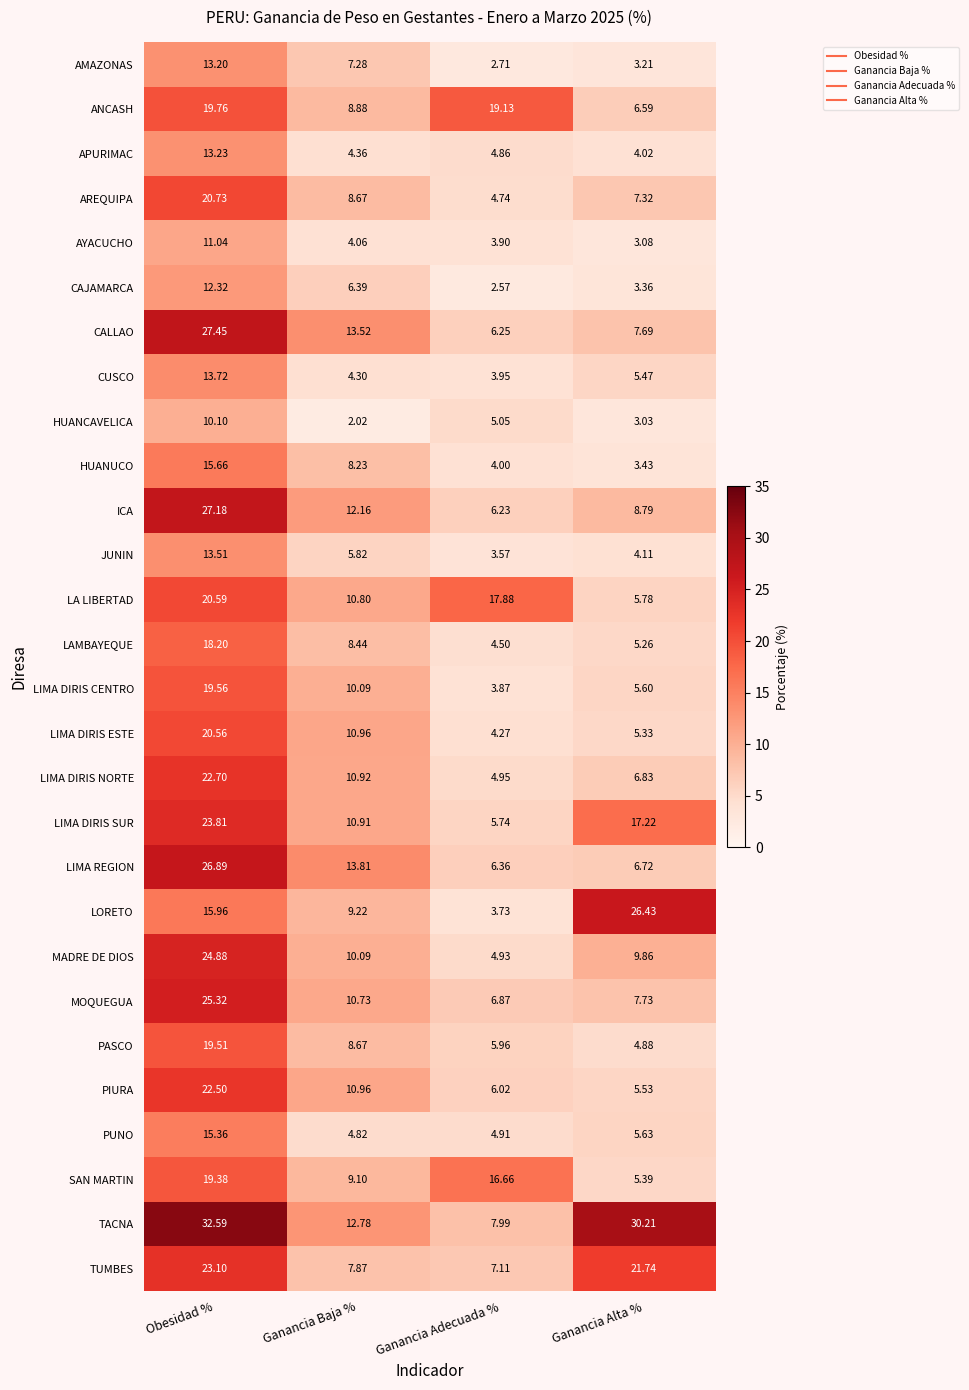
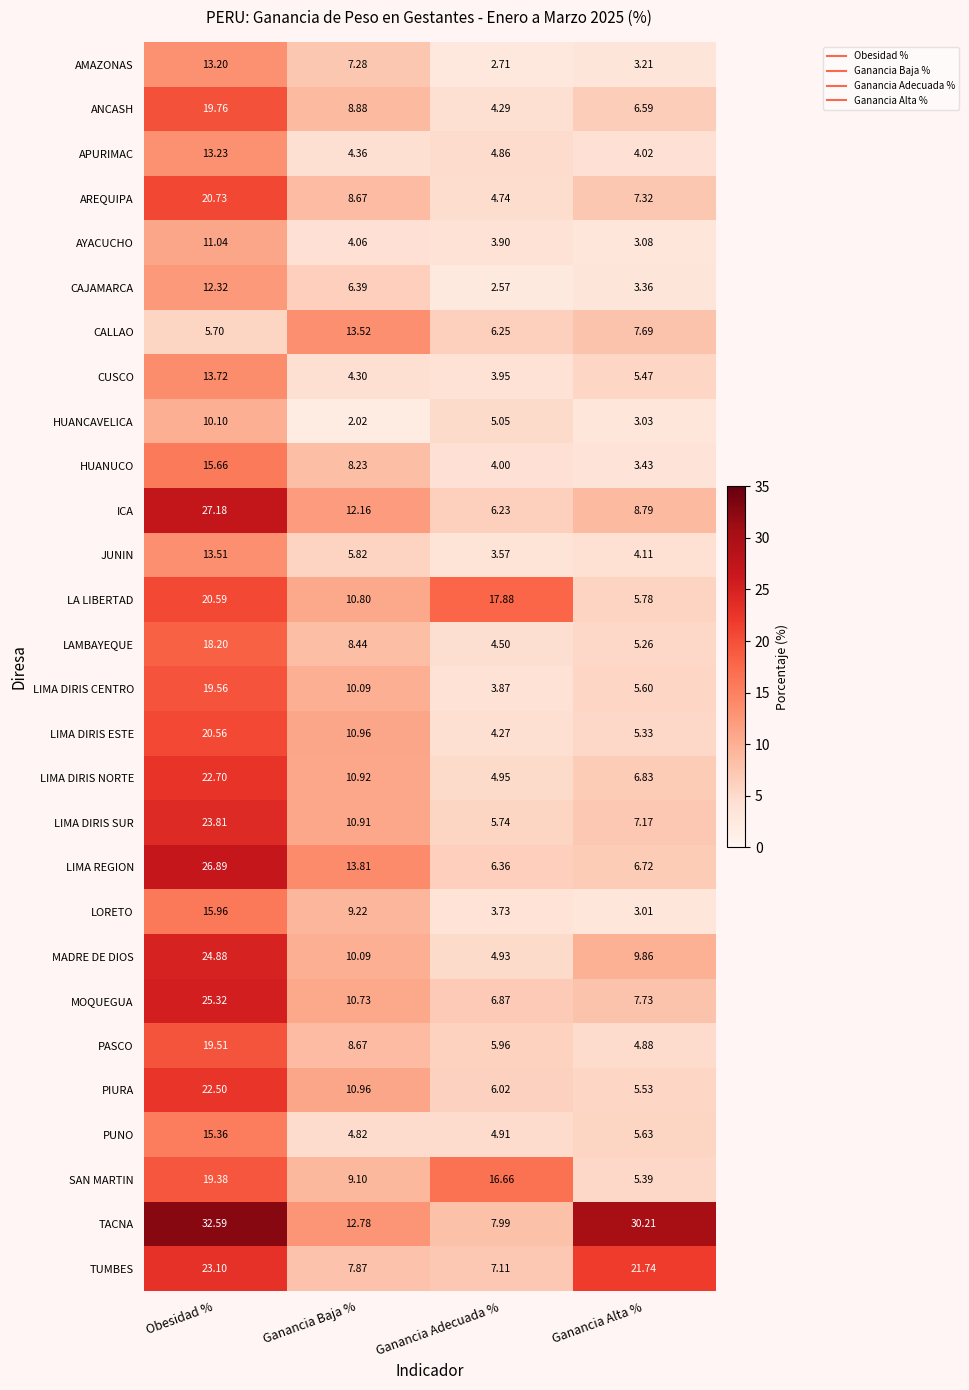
  {
    "AMAZONAS": {
      "Obesidad %": 13.20,
      "Ganancia Baja %": 7.28,
      "Ganancia Adecuada %": 2.71,
      "Ganancia Alta %": 3.21
    },
    "ANCASH": {
      "Obesidad %": 19.76,
      "Ganancia Baja %": 8.88,
-     "Ganancia Adecuada %": 19.13,
+     "Ganancia Adecuada %": 4.29,
      "Ganancia Alta %": 6.59
    },
    "APURIMAC": {
      "Obesidad %": 13.23,
      "Ganancia Baja %": 4.36,
      "Ganancia Adecuada %": 4.86,
      "Ganancia Alta %": 4.02
    },
    "AREQUIPA": {
      "Obesidad %": 20.73,
      "Ganancia Baja %": 8.67,
      "Ganancia Adecuada %": 4.74,
      "Ganancia Alta %": 7.32
    },
    "AYACUCHO": {
      "Obesidad %": 11.04,
      "Ganancia Baja %": 4.06,
      "Ganancia Adecuada %": 3.90,
      "Ganancia Alta %": 3.08
    },
    "CAJAMARCA": {
      "Obesidad %": 12.32,
      "Ganancia Baja %": 6.39,
      "Ganancia Adecuada %": 2.57,
      "Ganancia Alta %": 3.36
    },
    "CALLAO": {
-     "Obesidad %": 27.45,
+     "Obesidad %": 5.70,
      "Ganancia Baja %": 13.52,
      "Ganancia Adecuada %": 6.25,
      "Ganancia Alta %": 7.69
    },
    "CUSCO": {
      "Obesidad %": 13.72,
      "Ganancia Baja %": 4.30,
      "Ganancia Adecuada %": 3.95,
      "Ganancia Alta %": 5.47
    },
    "HUANCAVELICA": {
      "Obesidad %": 10.10,
      "Ganancia Baja %": 2.02,
      "Ganancia Adecuada %": 5.05,
      "Ganancia Alta %": 3.03
    },
    "HUANUCO": {
      "Obesidad %": 15.66,
      "Ganancia Baja %": 8.23,
      "Ganancia Adecuada %": 4.00,
      "Ganancia Alta %": 3.43
    },
    "ICA": {
      "Obesidad %": 27.18,
      "Ganancia Baja %": 12.16,
      "Ganancia Adecuada %": 6.23,
      "Ganancia Alta %": 8.79
    },
    "JUNIN": {
      "Obesidad %": 13.51,
      "Ganancia Baja %": 5.82,
      "Ganancia Adecuada %": 3.57,
      "Ganancia Alta %": 4.11
    },
    "LA LIBERTAD": {
      "Obesidad %": 20.59,
      "Ganancia Baja %": 10.80,
      "Ganancia Adecuada %": 17.88,
      "Ganancia Alta %": 5.78
    },
    "LAMBAYEQUE": {
      "Obesidad %": 18.20,
      "Ganancia Baja %": 8.44,
      "Ganancia Adecuada %": 4.50,
      "Ganancia Alta %": 5.26
    },
    "LIMA DIRIS CENTRO": {
      "Obesidad %": 19.56,
      "Ganancia Baja %": 10.09,
      "Ganancia Adecuada %": 3.87,
      "Ganancia Alta %": 5.60
    },
    "LIMA DIRIS ESTE": {
      "Obesidad %": 20.56,
      "Ganancia Baja %": 10.96,
      "Ganancia Adecuada %": 4.27,
      "Ganancia Alta %": 5.33
    },
    "LIMA DIRIS NORTE": {
      "Obesidad %": 22.70,
      "Ganancia Baja %": 10.92,
      "Ganancia Adecuada %": 4.95,
      "Ganancia Alta %": 6.83
    },
    "LIMA DIRIS SUR": {
      "Obesidad %": 23.81,
      "Ganancia Baja %": 10.91,
      "Ganancia Adecuada %": 5.74,
-     "Ganancia Alta %": 17.22
+     "Ganancia Alta %": 7.17
    },
    "LIMA REGION": {
      "Obesidad %": 26.89,
      "Ganancia Baja %": 13.81,
      "Ganancia Adecuada %": 6.36,
      "Ganancia Alta %": 6.72
    },
    "LORETO": {
      "Obesidad %": 15.96,
      "Ganancia Baja %": 9.22,
      "Ganancia Adecuada %": 3.73,
-     "Ganancia Alta %": 26.43
+     "Ganancia Alta %": 3.01
    },
    "MADRE DE DIOS": {
      "Obesidad %": 24.88,
      "Ganancia Baja %": 10.09,
      "Ganancia Adecuada %": 4.93,
      "Ganancia Alta %": 9.86
    },
    "MOQUEGUA": {
      "Obesidad %": 25.32,
      "Ganancia Baja %": 10.73,
      "Ganancia Adecuada %": 6.87,
      "Ganancia Alta %": 7.73
    },
    "PASCO": {
      "Obesidad %": 19.51,
      "Ganancia Baja %": 8.67,
      "Ganancia Adecuada %": 5.96,
      "Ganancia Alta %": 4.88
    },
    "PIURA": {
      "Obesidad %": 22.50,
      "Ganancia Baja %": 10.96,
      "Ganancia Adecuada %": 6.02,
      "Ganancia Alta %": 5.53
    },
    "PUNO": {
      "Obesidad %": 15.36,
      "Ganancia Baja %": 4.82,
      "Ganancia Adecuada %": 4.91,
      "Ganancia Alta %": 5.63
    },
    "SAN MARTIN": {
      "Obesidad %": 19.38,
      "Ganancia Baja %": 9.10,
      "Ganancia Adecuada %": 16.66,
      "Ganancia Alta %": 5.39
    },
    "TACNA": {
      "Obesidad %": 32.59,
      "Ganancia Baja %": 12.78,
      "Ganancia Adecuada %": 7.99,
      "Ganancia Alta %": 30.21
    },
    "TUMBES": {
      "Obesidad %": 23.10,
      "Ganancia Baja %": 7.87,
      "Ganancia Adecuada %": 7.11,
      "Ganancia Alta %": 21.74
    }
  }
